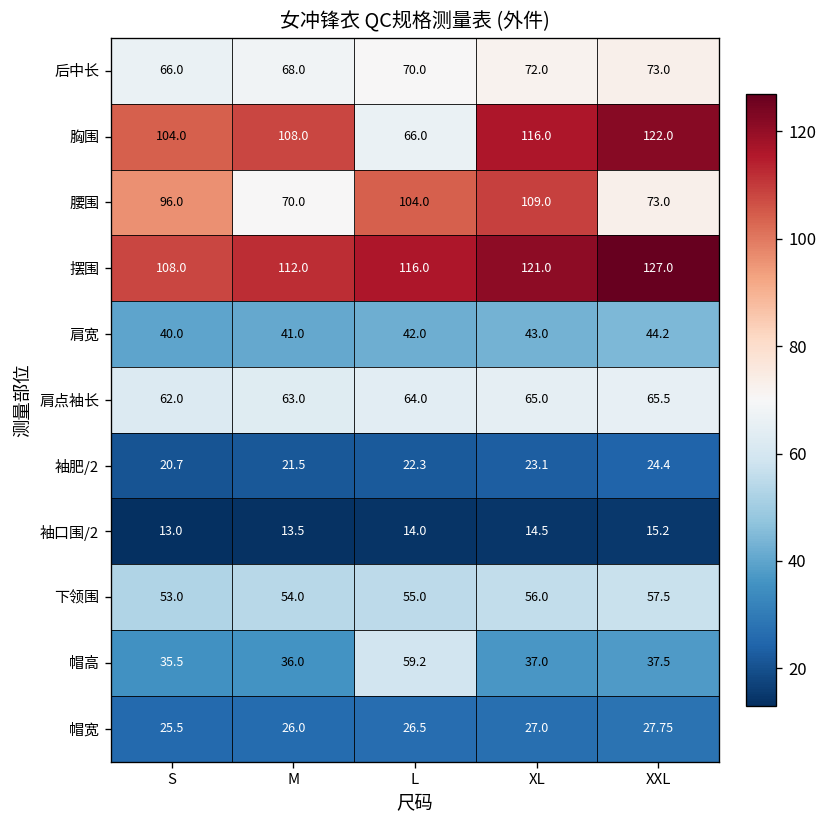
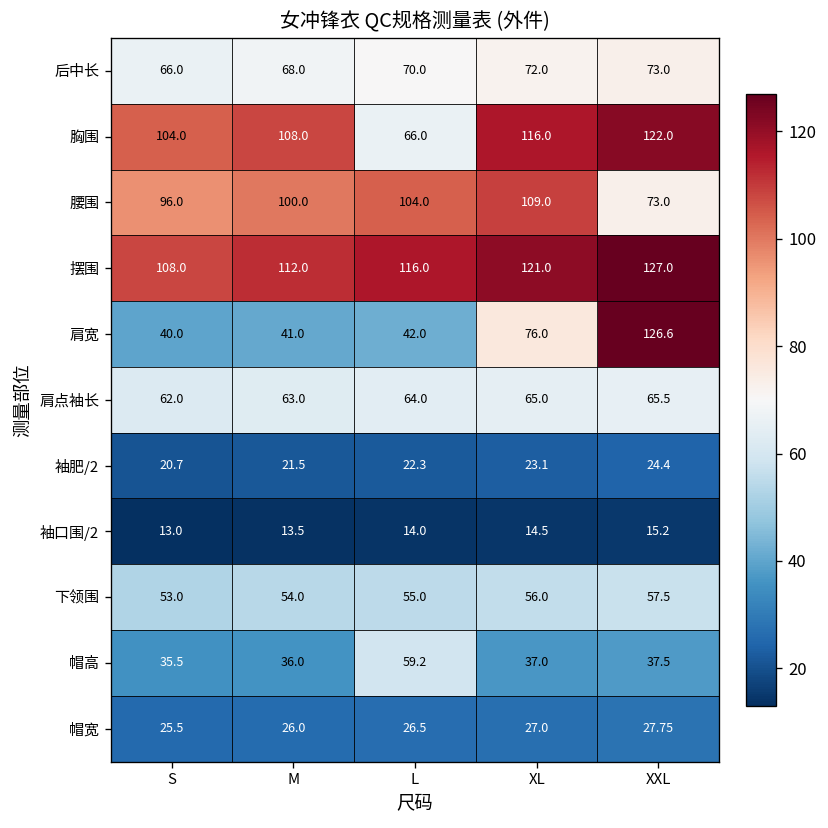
  {
    "后中长": {
      "S": 66.0,
      "M": 68.0,
      "L": 70.0,
      "XL": 72.0,
      "XXL": 73.0
    },
    "胸围": {
      "S": 104.0,
      "M": 108.0,
      "L": 66.0,
      "XL": 116.0,
      "XXL": 122.0
    },
    "腰围": {
      "S": 96.0,
-     "M": 70.0,
+     "M": 100.0,
      "L": 104.0,
      "XL": 109.0,
      "XXL": 73.0
    },
    "摆围": {
      "S": 108.0,
      "M": 112.0,
      "L": 116.0,
      "XL": 121.0,
      "XXL": 127.0
    },
    "肩宽": {
      "S": 40.0,
      "M": 41.0,
      "L": 42.0,
-     "XL": 43.0,
-     "XXL": 44.2
+     "XL": 76.0,
+     "XXL": 126.6
    },
    "肩点袖长": {
      "S": 62.0,
      "M": 63.0,
      "L": 64.0,
      "XL": 65.0,
      "XXL": 65.5
    },
    "袖肥/2": {
      "S": 20.7,
      "M": 21.5,
      "L": 22.3,
      "XL": 23.1,
      "XXL": 24.4
    },
    "袖口围/2": {
      "S": 13.0,
      "M": 13.5,
      "L": 14.0,
      "XL": 14.5,
      "XXL": 15.2
    },
    "下领围": {
      "S": 53.0,
      "M": 54.0,
      "L": 55.0,
      "XL": 56.0,
      "XXL": 57.5
    },
    "帽高": {
      "S": 35.5,
      "M": 36.0,
      "L": 59.2,
      "XL": 37.0,
      "XXL": 37.5
    },
    "帽宽": {
      "S": 25.5,
      "M": 26.0,
      "L": 26.5,
      "XL": 27.0,
      "XXL": 27.75
    }
  }
